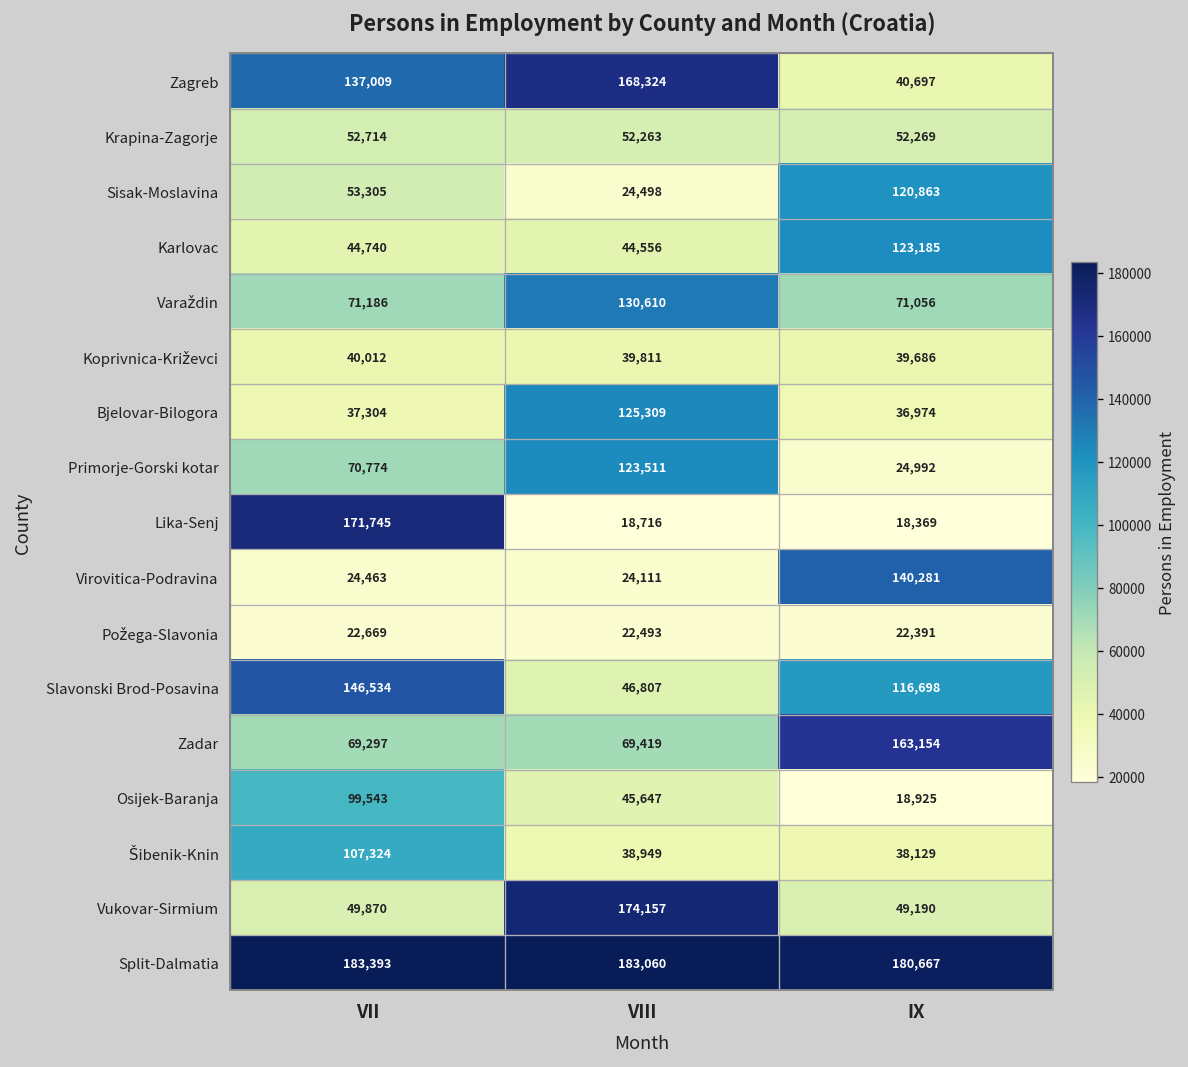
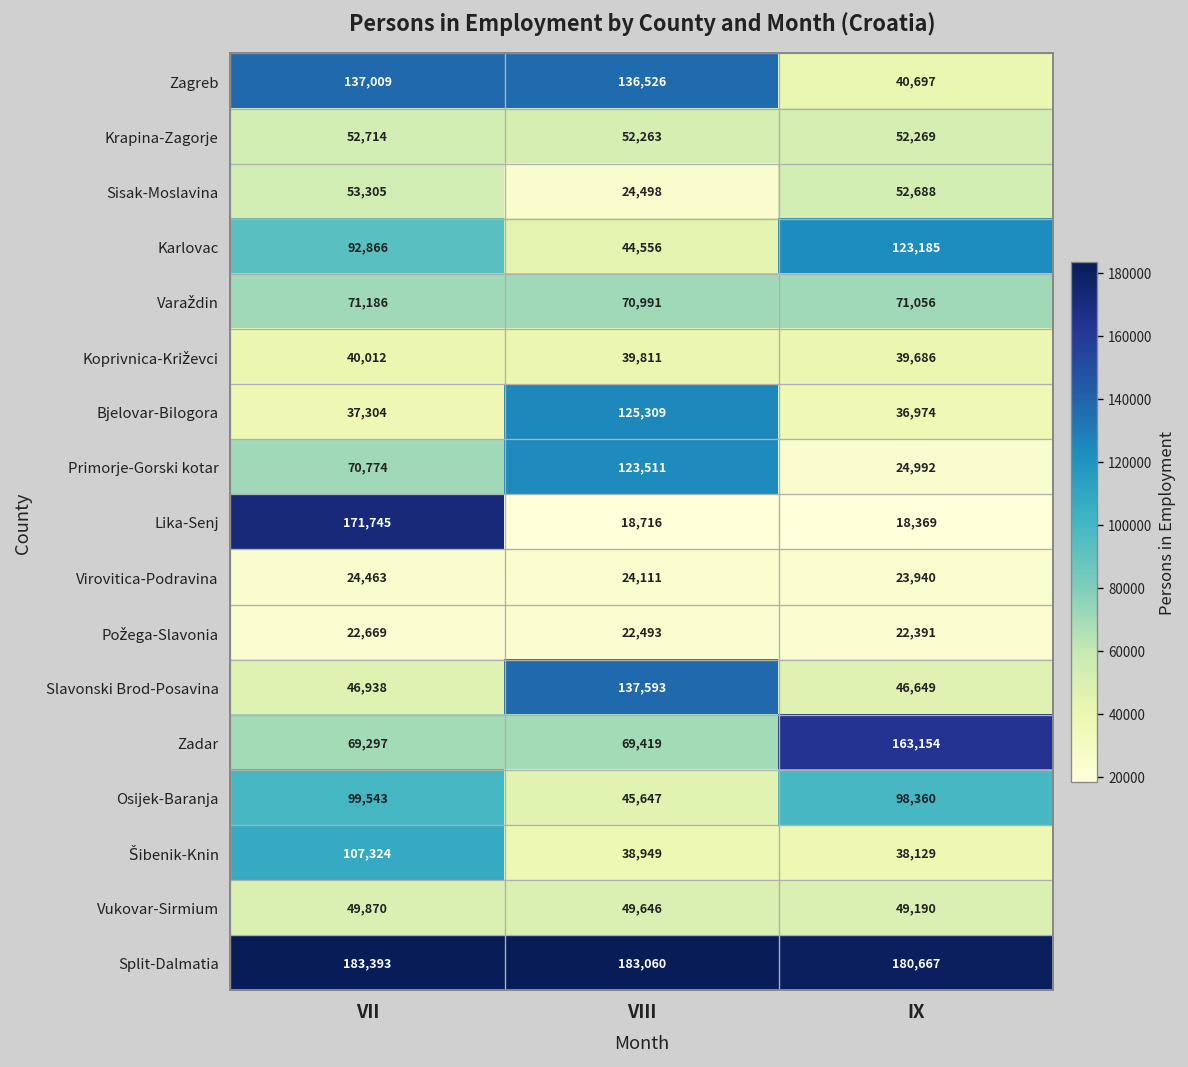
  {
    "Zagreb": {
      "VII": "137,009",
-     "VIII": "168,324",
+     "VIII": "136,526",
      "IX": "40,697"
    },
    "Krapina-Zagorje": {
      "VII": "52,714",
      "VIII": "52,263",
      "IX": "52,269"
    },
    "Sisak-Moslavina": {
      "VII": "53,305",
      "VIII": "24,498",
-     "IX": "120,863"
+     "IX": "52,688"
    },
    "Karlovac": {
-     "VII": "44,740",
+     "VII": "92,866",
      "VIII": "44,556",
      "IX": "123,185"
    },
    "Varaždin": {
      "VII": "71,186",
-     "VIII": "130,610",
+     "VIII": "70,991",
      "IX": "71,056"
    },
    "Koprivnica-Križevci": {
      "VII": "40,012",
      "VIII": "39,811",
      "IX": "39,686"
    },
    "Bjelovar-Bilogora": {
      "VII": "37,304",
      "VIII": "125,309",
      "IX": "36,974"
    },
    "Primorje-Gorski kotar": {
      "VII": "70,774",
      "VIII": "123,511",
      "IX": "24,992"
    },
    "Lika-Senj": {
      "VII": "171,745",
      "VIII": "18,716",
      "IX": "18,369"
    },
    "Virovitica-Podravina": {
      "VII": "24,463",
      "VIII": "24,111",
-     "IX": "140,281"
+     "IX": "23,940"
    },
    "Požega-Slavonia": {
      "VII": "22,669",
      "VIII": "22,493",
      "IX": "22,391"
    },
    "Slavonski Brod-Posavina": {
-     "VII": "146,534",
-     "VIII": "46,807",
-     "IX": "116,698"
+     "VII": "46,938",
+     "VIII": "137,593",
+     "IX": "46,649"
    },
    "Zadar": {
      "VII": "69,297",
      "VIII": "69,419",
      "IX": "163,154"
    },
    "Osijek-Baranja": {
      "VII": "99,543",
      "VIII": "45,647",
-     "IX": "18,925"
+     "IX": "98,360"
    },
    "Šibenik-Knin": {
      "VII": "107,324",
      "VIII": "38,949",
      "IX": "38,129"
    },
    "Vukovar-Sirmium": {
      "VII": "49,870",
-     "VIII": "174,157",
+     "VIII": "49,646",
      "IX": "49,190"
    },
    "Split-Dalmatia": {
      "VII": "183,393",
      "VIII": "183,060",
      "IX": "180,667"
    }
  }
